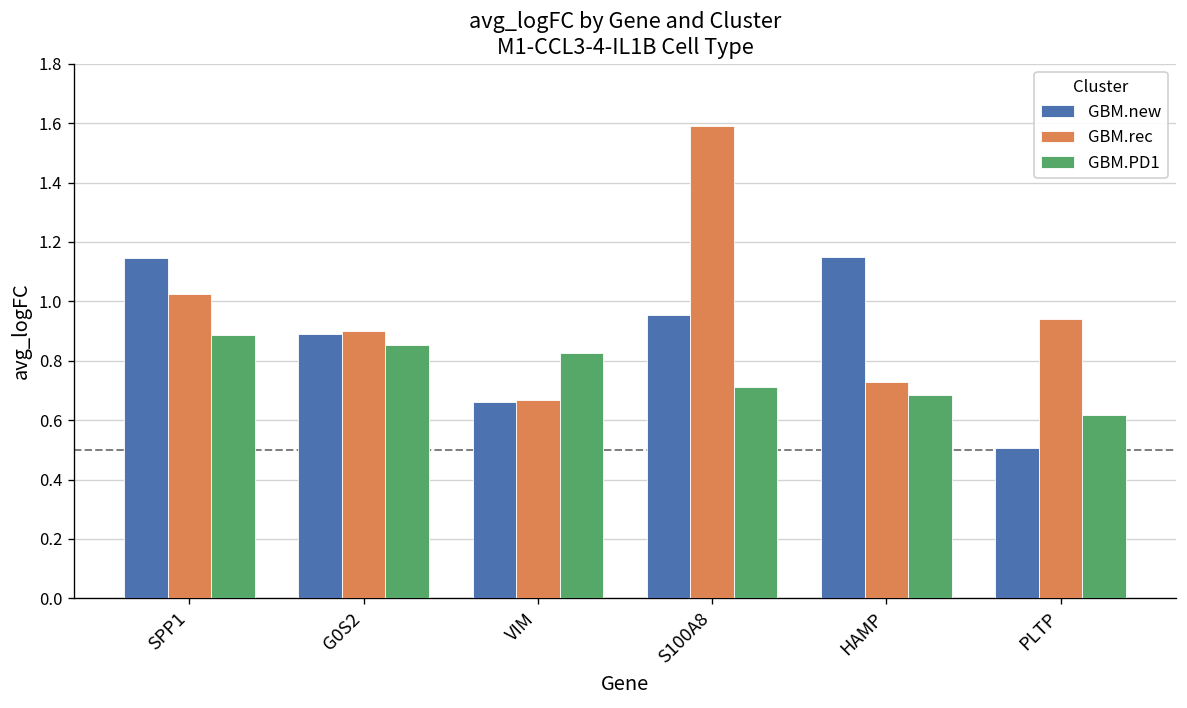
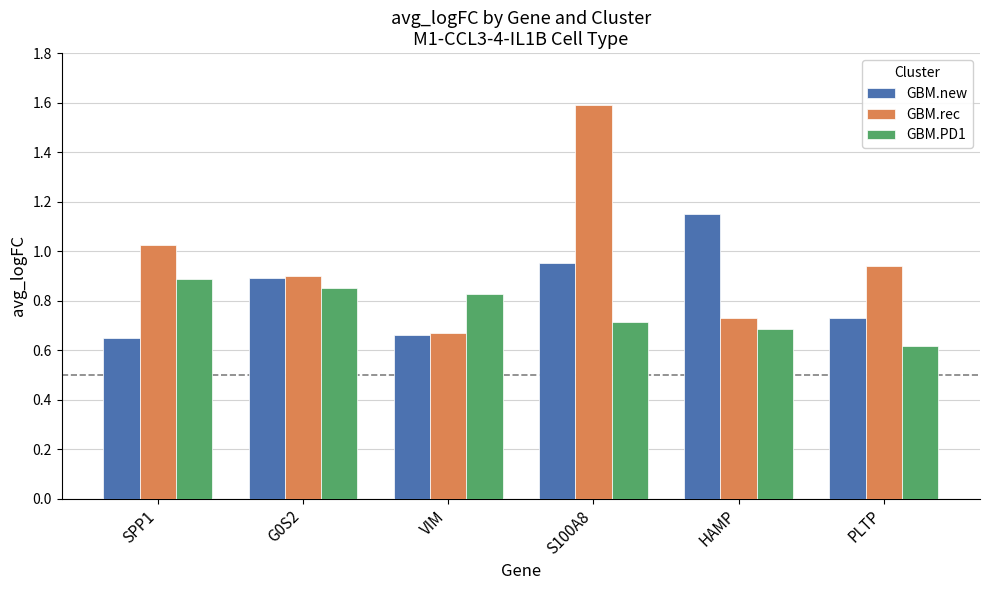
  {
    "GBM.new": {
-     "SPP1": 1.15,
+     "SPP1": 0.65,
      "G0S2": 0.89,
      "VIM": 0.66,
      "S100A8": 0.95,
      "HAMP": 1.15,
-     "PLTP": 0.51
+     "PLTP": 0.73
    },
    "GBM.rec": {
      "SPP1": 1.03,
      "G0S2": 0.90,
      "VIM": 0.67,
      "S100A8": 1.59,
      "HAMP": 0.73,
      "PLTP": 0.94
    },
    "GBM.PD1": {
      "SPP1": 0.89,
      "G0S2": 0.85,
      "VIM": 0.83,
      "S100A8": 0.71,
      "HAMP": 0.69,
      "PLTP": 0.62
    }
  }
